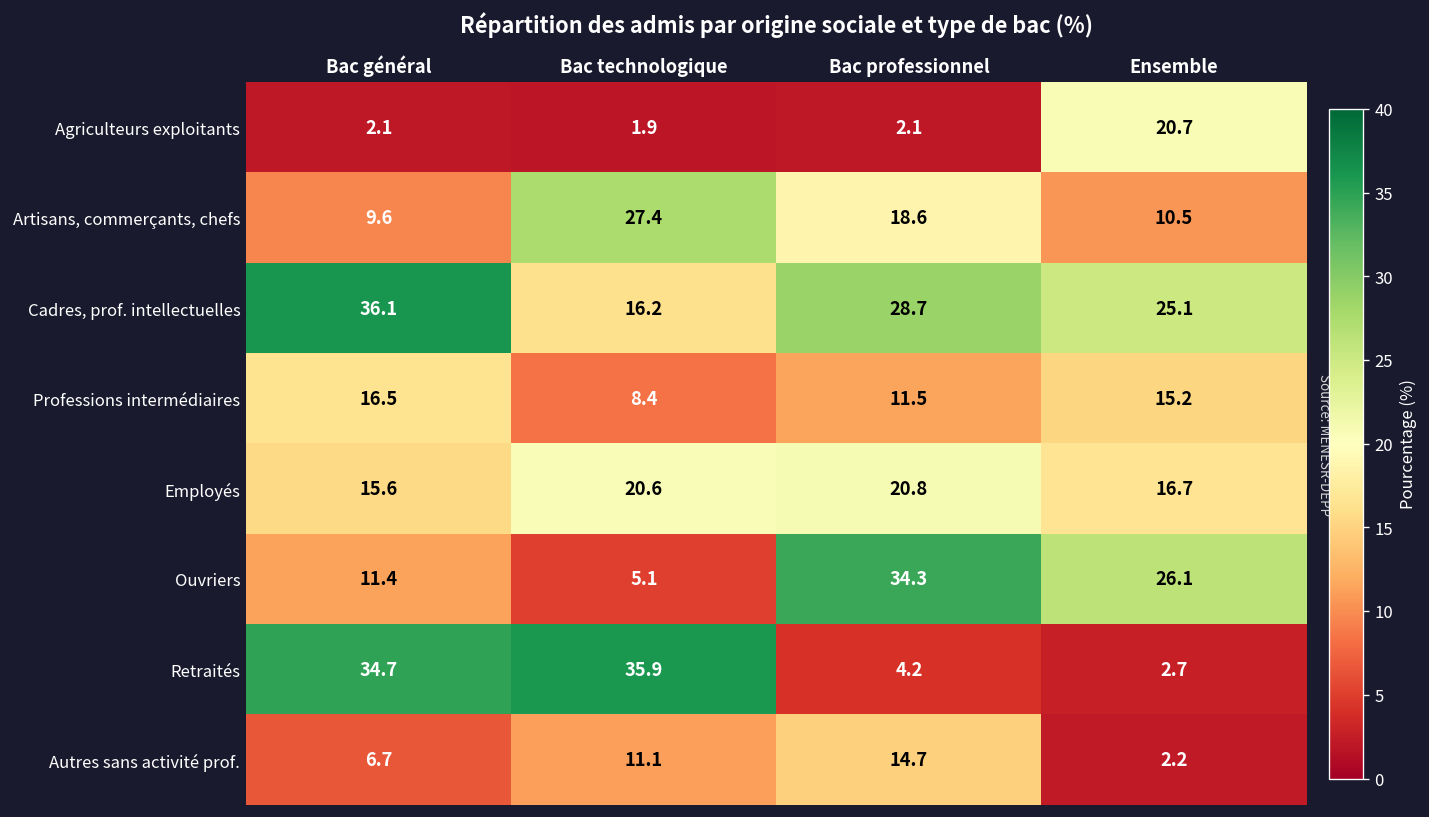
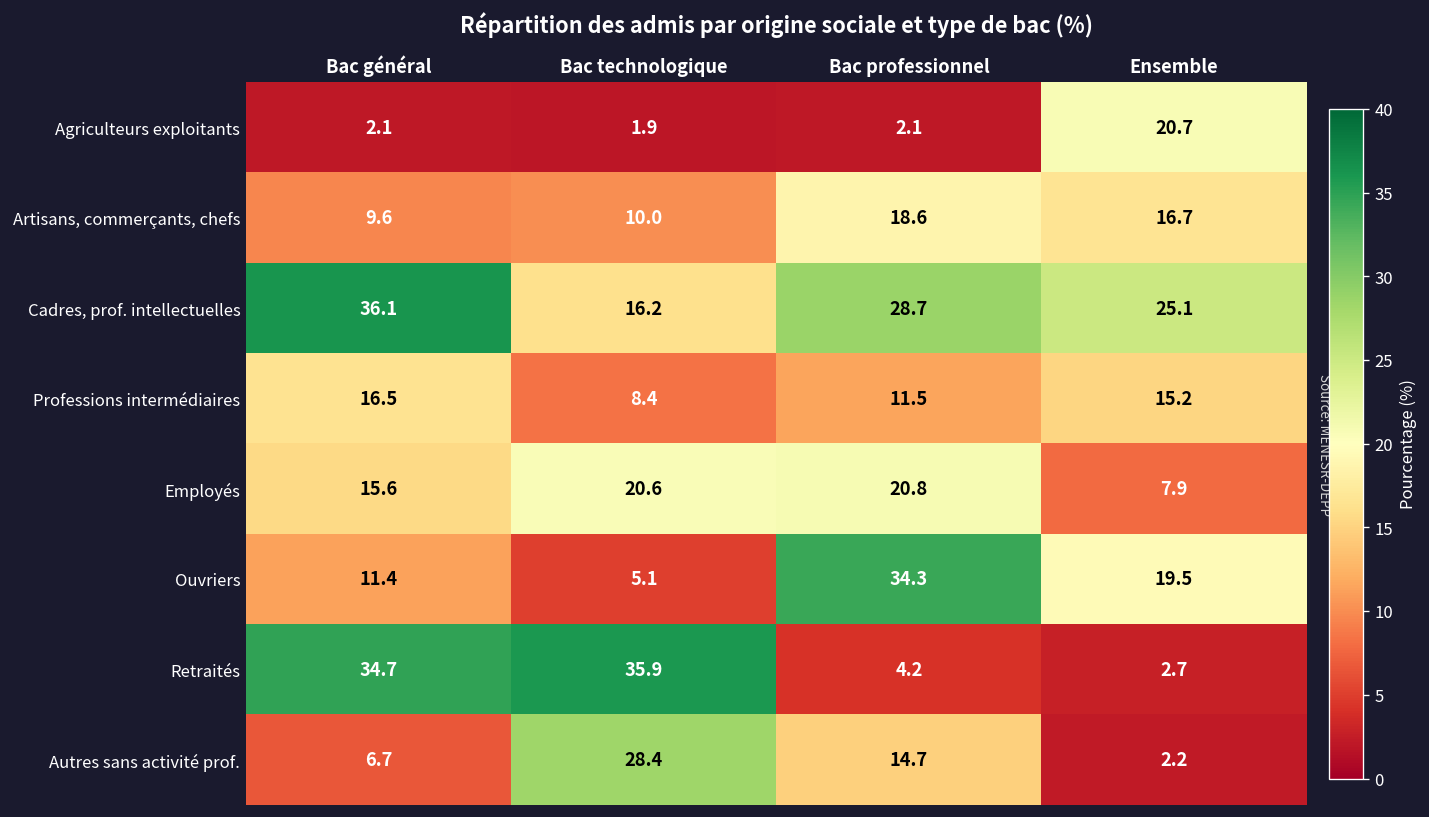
  {
    "Agriculteurs exploitants": {
      "Bac général": 2.1,
      "Bac technologique": 1.9,
      "Bac professionnel": 2.1,
      "Ensemble": 20.7
    },
    "Artisans, commerçants, chefs": {
      "Bac général": 9.6,
-     "Bac technologique": 27.4,
+     "Bac technologique": 10.0,
      "Bac professionnel": 18.6,
-     "Ensemble": 10.5
+     "Ensemble": 16.7
    },
    "Cadres, prof. intellectuelles": {
      "Bac général": 36.1,
      "Bac technologique": 16.2,
      "Bac professionnel": 28.7,
      "Ensemble": 25.1
    },
    "Professions intermédiaires": {
      "Bac général": 16.5,
      "Bac technologique": 8.4,
      "Bac professionnel": 11.5,
      "Ensemble": 15.2
    },
    "Employés": {
      "Bac général": 15.6,
      "Bac technologique": 20.6,
      "Bac professionnel": 20.8,
-     "Ensemble": 16.7
+     "Ensemble": 7.9
    },
    "Ouvriers": {
      "Bac général": 11.4,
      "Bac technologique": 5.1,
      "Bac professionnel": 34.3,
-     "Ensemble": 26.1
+     "Ensemble": 19.5
    },
    "Retraités": {
      "Bac général": 34.7,
      "Bac technologique": 35.9,
      "Bac professionnel": 4.2,
      "Ensemble": 2.7
    },
    "Autres sans activité prof.": {
      "Bac général": 6.7,
-     "Bac technologique": 11.1,
+     "Bac technologique": 28.4,
      "Bac professionnel": 14.7,
      "Ensemble": 2.2
    }
  }
